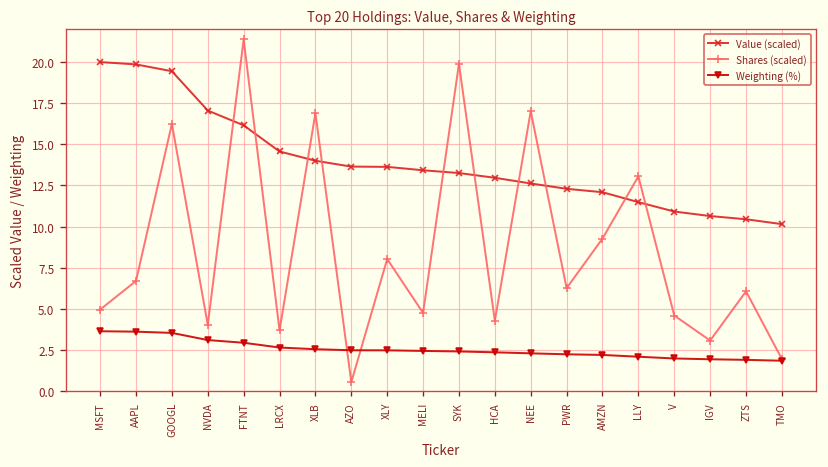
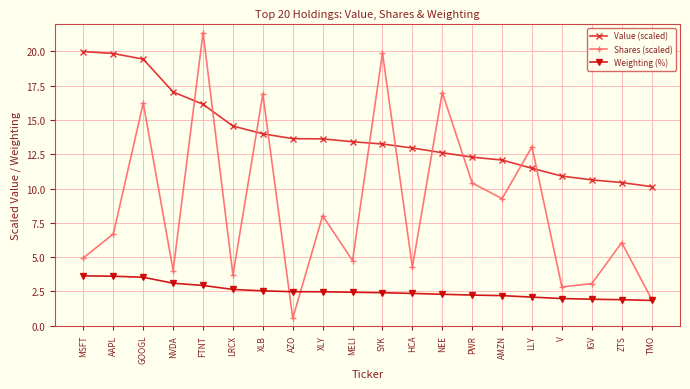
  {
    "Shares (scaled)": {
      "MSFT": 5.0,
      "AAPL": 6.7,
      "GOOGL": 16.2,
      "NVDA": 4.0,
      "FTNT": 21.4,
      "LRCX": 3.7,
      "XLB": 16.9,
      "AZO": 0.5,
      "XLY": 8.0,
      "MELI": 4.8,
      "SYK": 19.9,
      "HCA": 4.3,
      "NEE": 17.0,
-     "PWR": 6.3,
+     "PWR": 10.4,
      "AMZN": 9.3,
      "LLY": 13.0,
-     "V": 4.6,
+     "V": 2.8,
      "IGV": 3.1,
      "ZTS": 6.1
    }
  }
